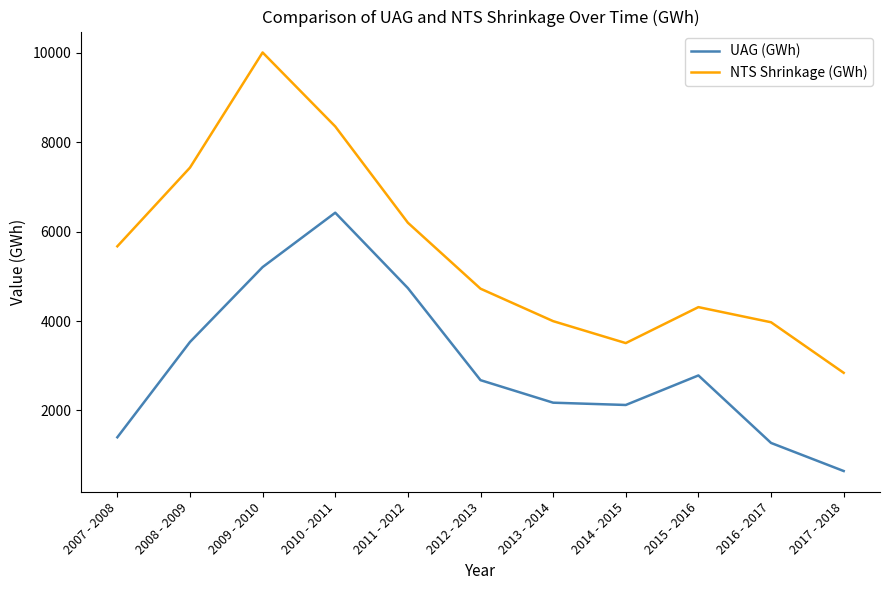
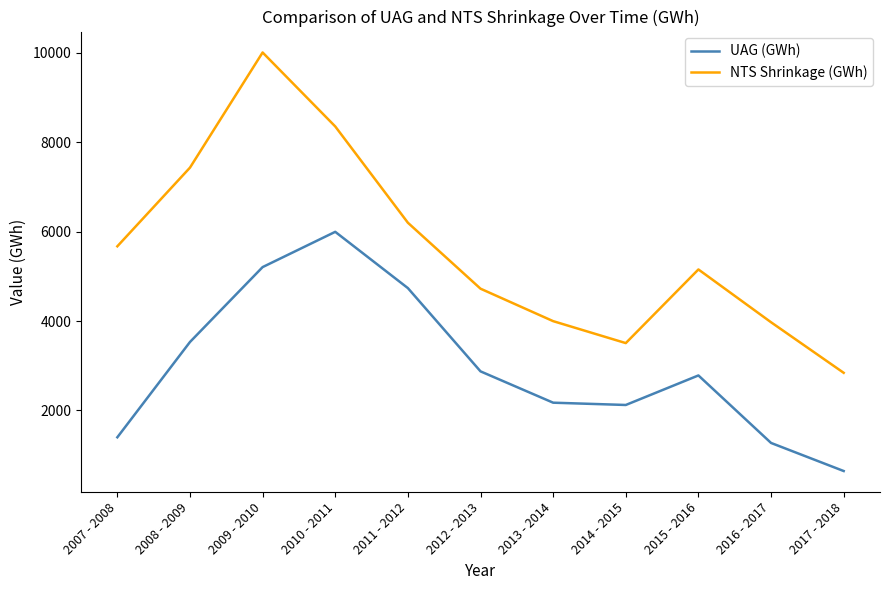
  {
    "UAG (GWh)": {
      "2007 - 2008": 1400,
      "2008 - 2009": 3500,
      "2009 - 2010": 5200,
-     "2010 - 2011": 6400,
+     "2010 - 2011": 6000,
      "2011 - 2012": 4700,
-     "2012 - 2013": 2700,
+     "2012 - 2013": 2900,
      "2013 - 2014": 2200,
      "2014 - 2015": 2100,
      "2015 - 2016": 2800,
      "2016 - 2017": 1300,
      "2017 - 2018": 600
    },
    "NTS Shrinkage (GWh)": {
      "2007 - 2008": 5700,
      "2008 - 2009": 7400,
      "2009 - 2010": 10000,
      "2010 - 2011": 8400,
      "2011 - 2012": 6200,
      "2012 - 2013": 4700,
      "2013 - 2014": 4000,
      "2014 - 2015": 3500,
-     "2015 - 2016": 4300,
+     "2015 - 2016": 5200,
      "2016 - 2017": 4000,
      "2017 - 2018": 2800
    }
  }
